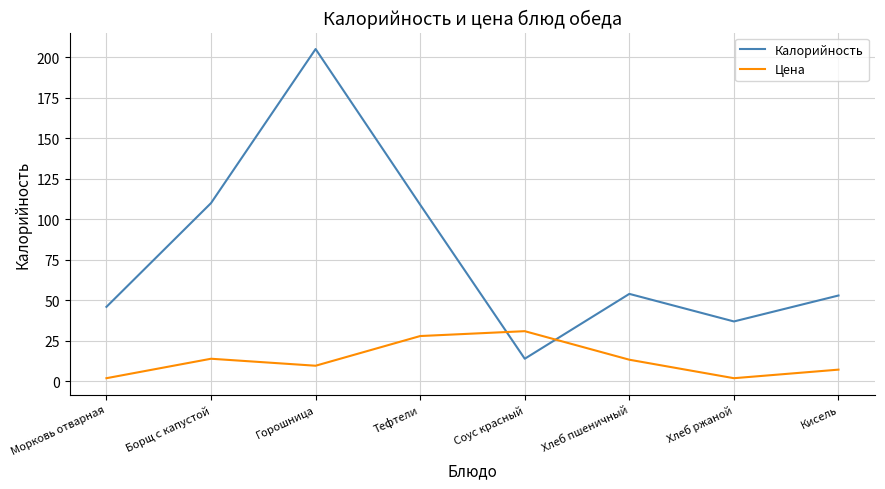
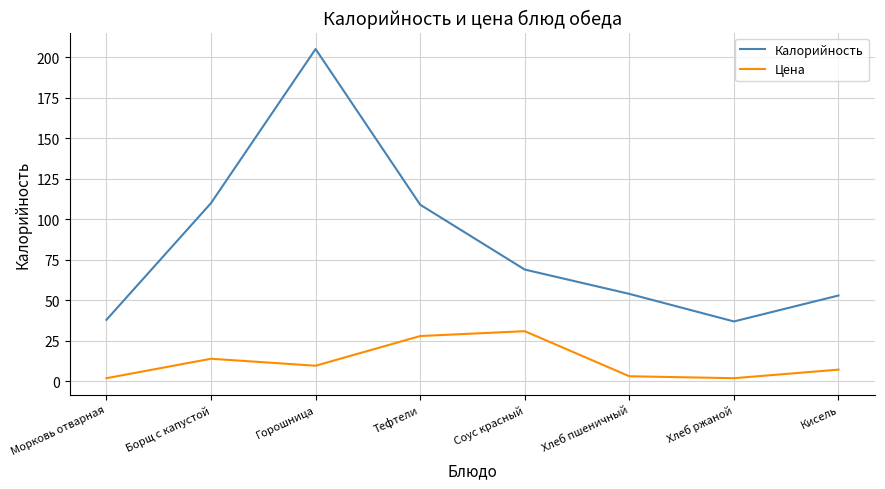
  {
    "Калорийность": {
-     "Морковь отварная": 46,
+     "Морковь отварная": 38,
      "Борщ с капустой": 110,
      "Горошница": 205,
      "Тефтели": 109,
-     "Соус красный": 14,
+     "Соус красный": 69,
      "Хлеб пшеничный": 54,
      "Хлеб ржаной": 37,
      "Кисель": 53
    },
    "Цена": {
      "Морковь отварная": 2,
      "Борщ с капустой": 14,
      "Горошница": 10,
      "Тефтели": 28,
      "Соус красный": 31,
-     "Хлеб пшеничный": 13,
+     "Хлеб пшеничный": 3,
      "Хлеб ржаной": 2,
      "Кисель": 7
    }
  }
